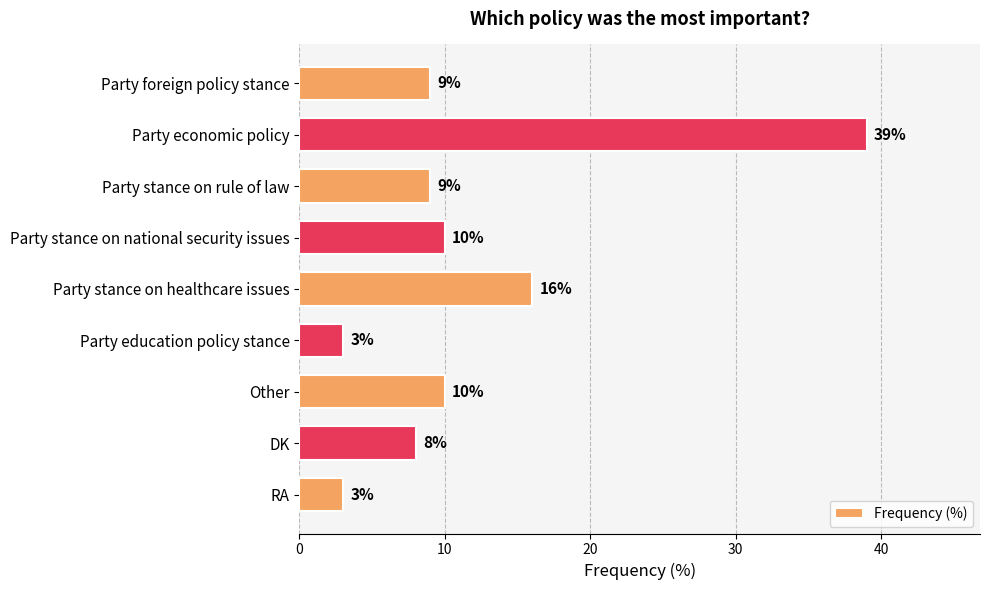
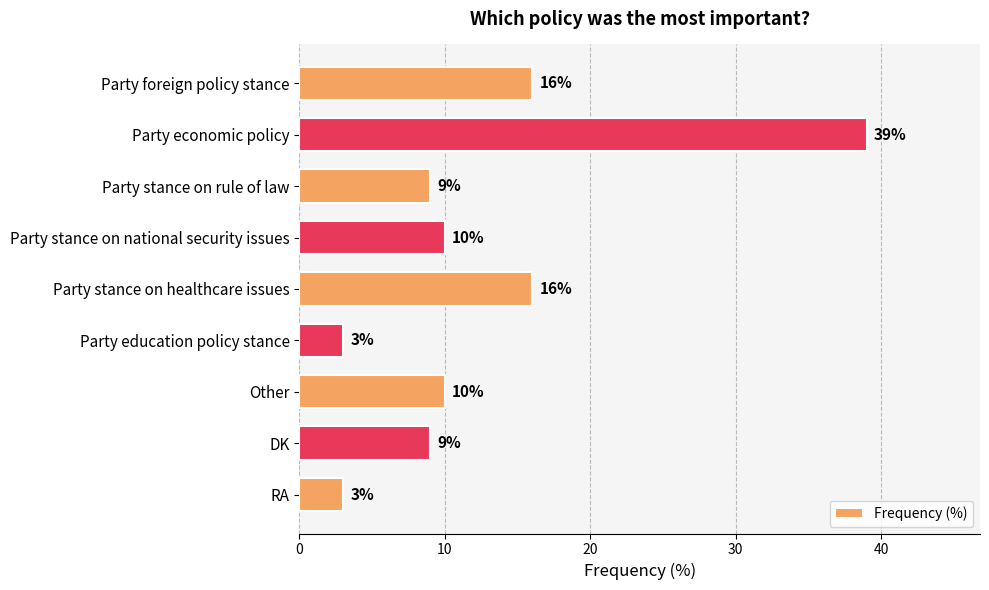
  {
-   "Party foreign policy stance": "9%",
+   "Party foreign policy stance": "16%",
    "Party economic policy": "39%",
    "Party stance on rule of law": "9%",
    "Party stance on national security issues": "10%",
    "Party stance on healthcare issues": "16%",
    "Party education policy stance": "3%",
    "Other": "10%",
-   "DK": "8%",
+   "DK": "9%",
    "RA": "3%"
  }
